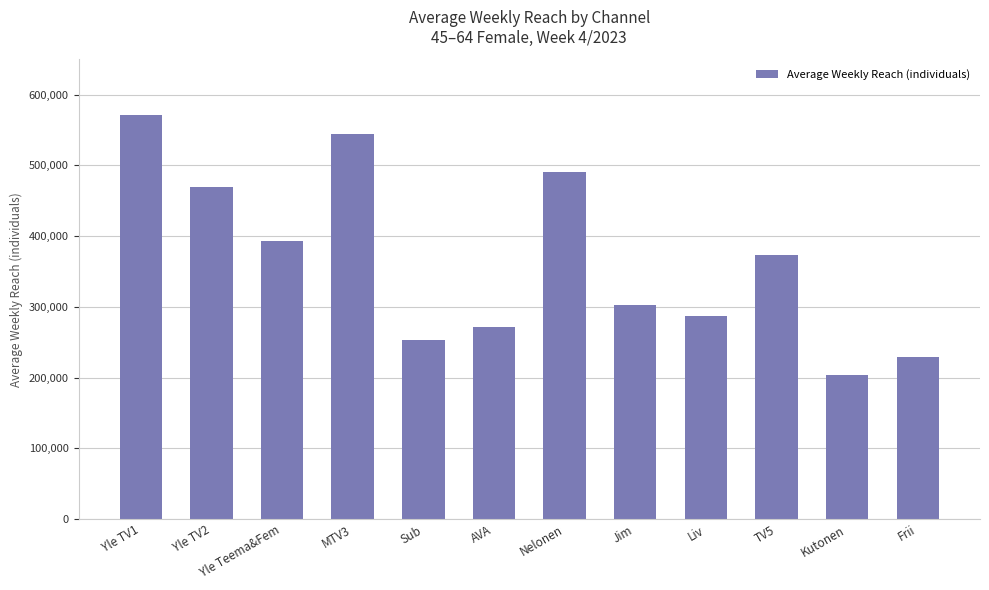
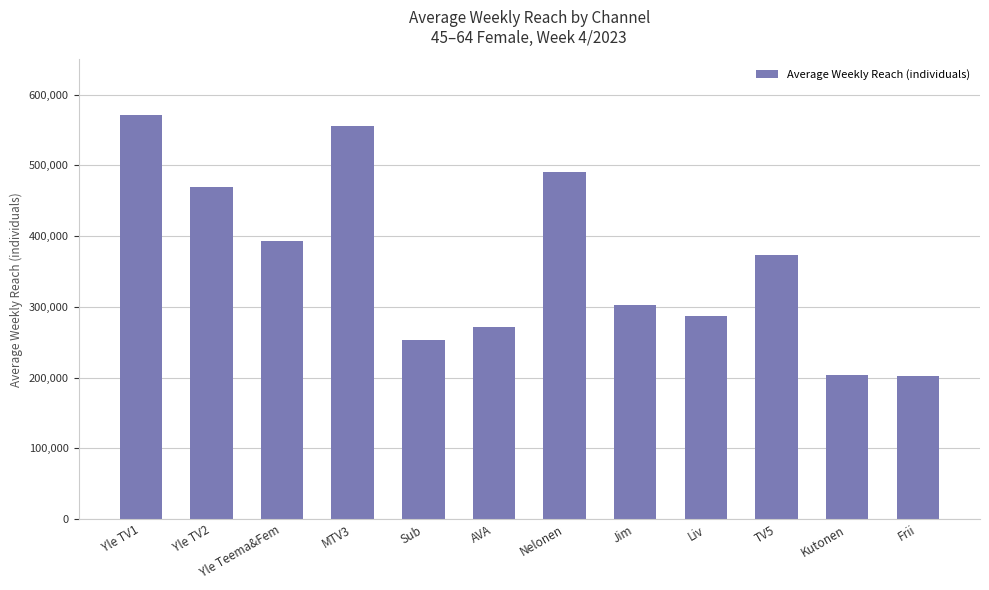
  {
    "Yle TV1": "570,000",
    "Yle TV2": "470,000",
    "Yle Teema&Fem": "390,000",
-   "MTV3": "540,000",
+   "MTV3": "560,000",
    "Sub": "250,000",
    "AVA": "270,000",
    "Nelonen": "490,000",
    "Jim": "300,000",
    "Liv": "290,000",
    "TV5": "370,000",
    "Kutonen": "200,000",
-   "Frii": "230,000"
+   "Frii": "200,000"
  }
